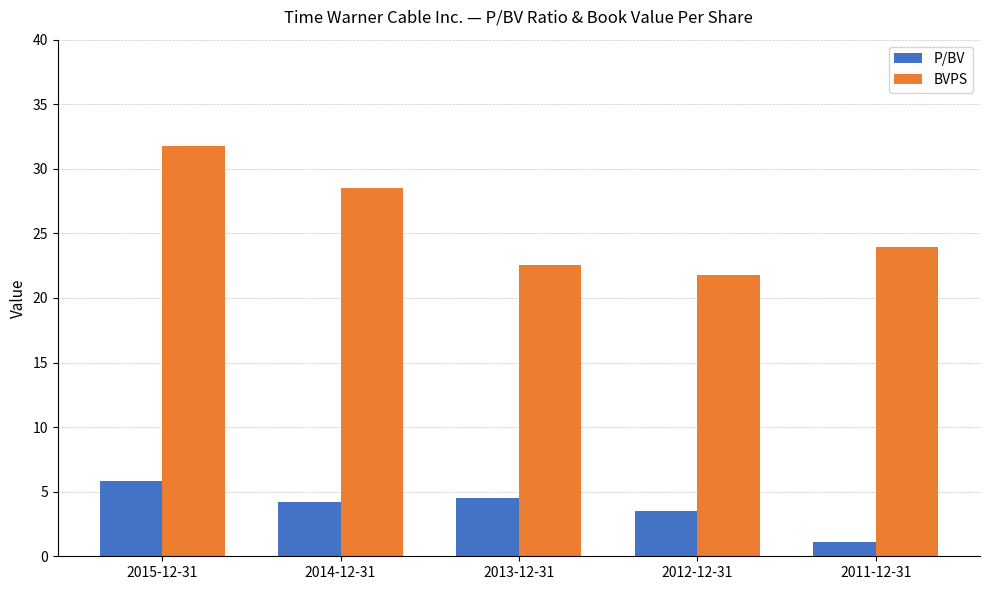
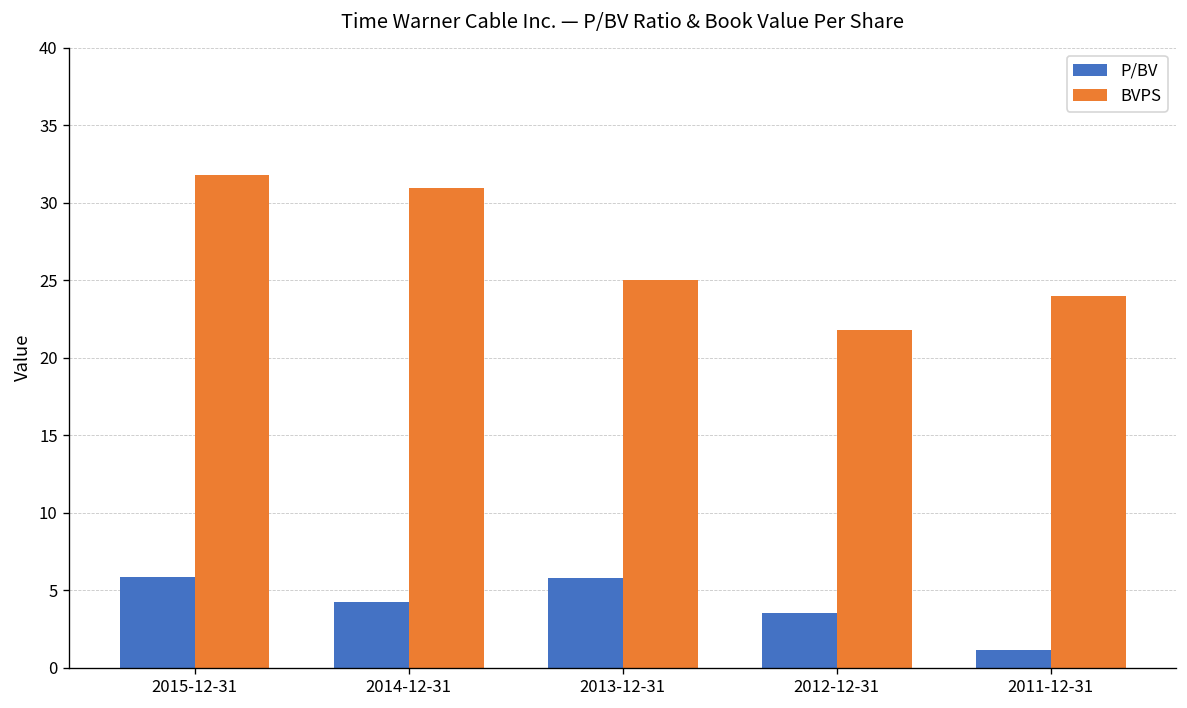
  {
    "P/BV": {
      "2015-12-31": 5.8,
      "2014-12-31": 4.2,
-     "2013-12-31": 4.5,
+     "2013-12-31": 5.8,
      "2012-12-31": 3.5,
      "2011-12-31": 1.1
    },
    "BVPS": {
      "2015-12-31": 31.8,
-     "2014-12-31": 28.5,
-     "2013-12-31": 22.6,
+     "2014-12-31": 30.9,
+     "2013-12-31": 25.0,
      "2012-12-31": 21.8,
      "2011-12-31": 24.0
    }
  }
